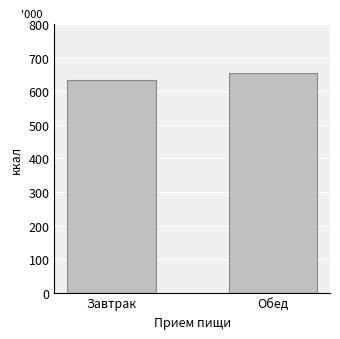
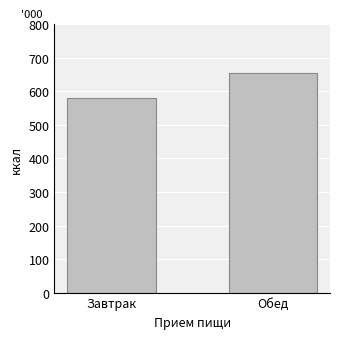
  {
-   "Завтрак": 640,
+   "Завтрак": 580,
    "Обед": 660
  }
